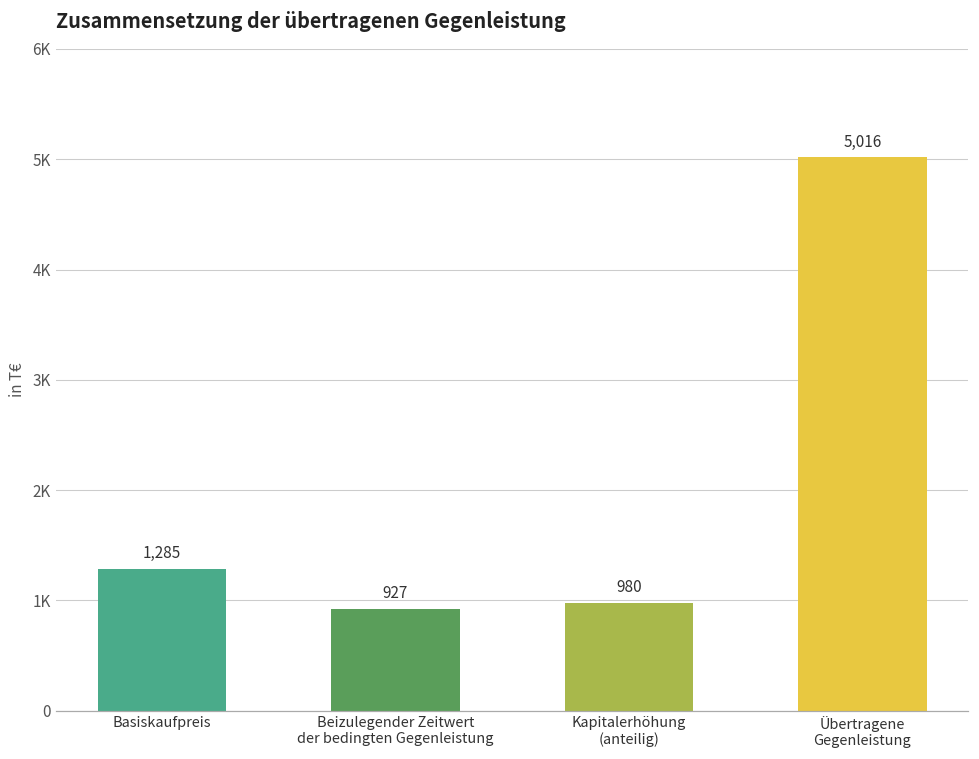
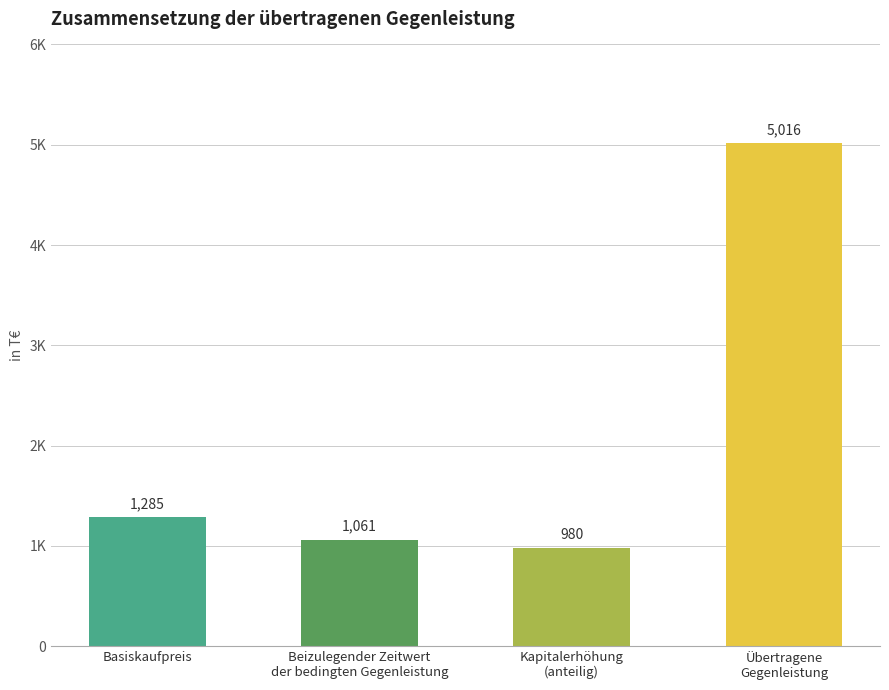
  {
    "Basiskaufpreis": "1,285",
-   "Beizulegender Zeitwert der bedingten Gegenleistung": "927",
+   "Beizulegender Zeitwert der bedingten Gegenleistung": "1,061",
    "Kapitalerhöhung (anteilig)": "980",
    "Übertragene Gegenleistung": "5,016"
  }
